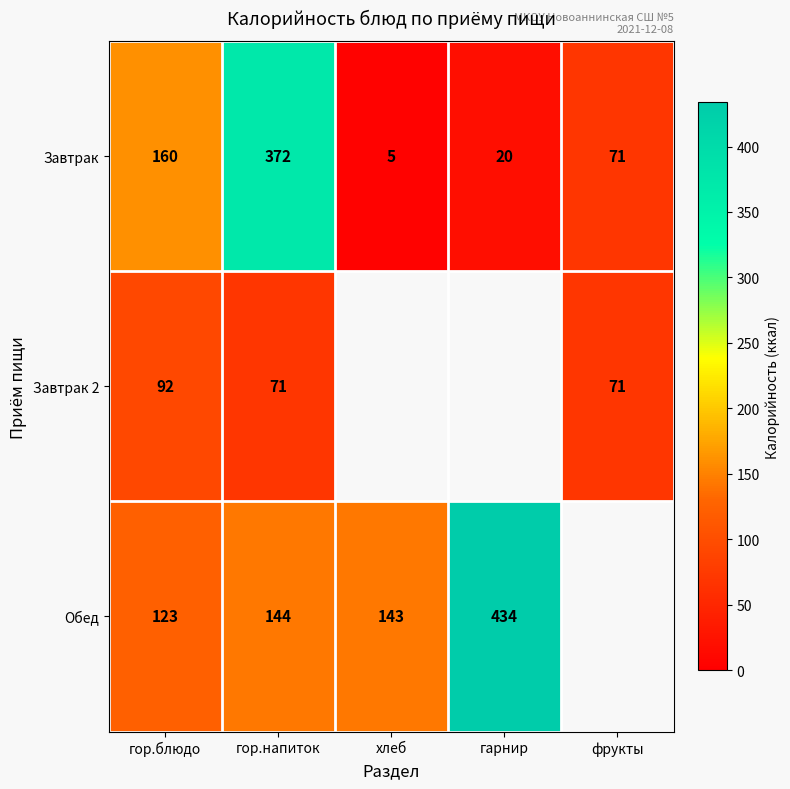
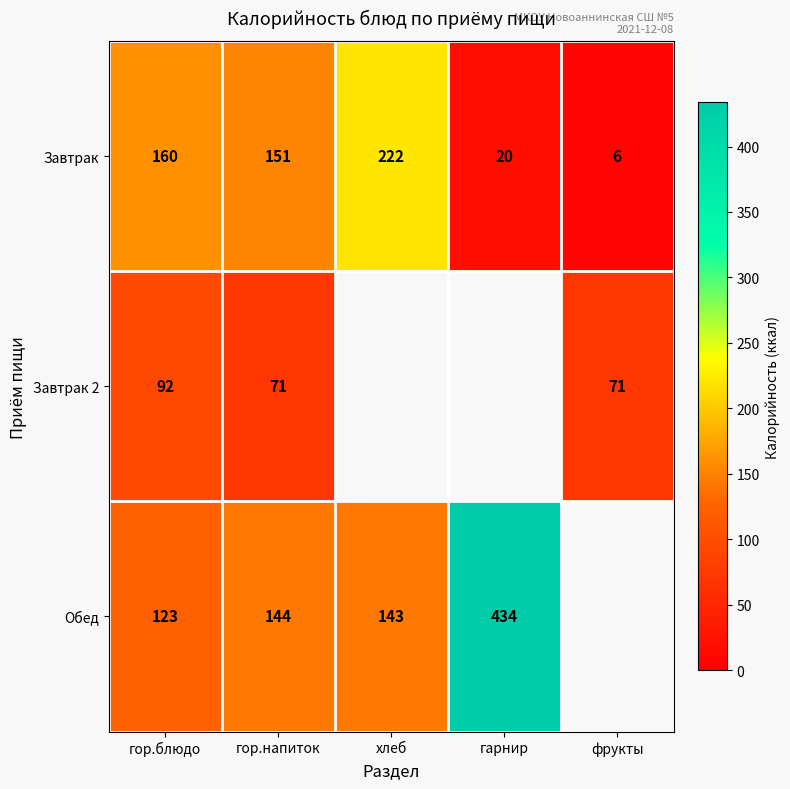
  {
    "Завтрак": {
      "гор.блюдо": 160,
-     "гор.напиток": 372,
-     "хлеб": 5,
+     "гор.напиток": 151,
+     "хлеб": 222,
      "гарнир": 20,
-     "фрукты": 71
+     "фрукты": 6
    },
    "Завтрак 2": {
      "гор.блюдо": 92,
      "гор.напиток": 71,
      "фрукты": 71
    },
    "Обед": {
      "гор.блюдо": 123,
      "гор.напиток": 144,
      "хлеб": 143,
      "гарнир": 434
    }
  }
